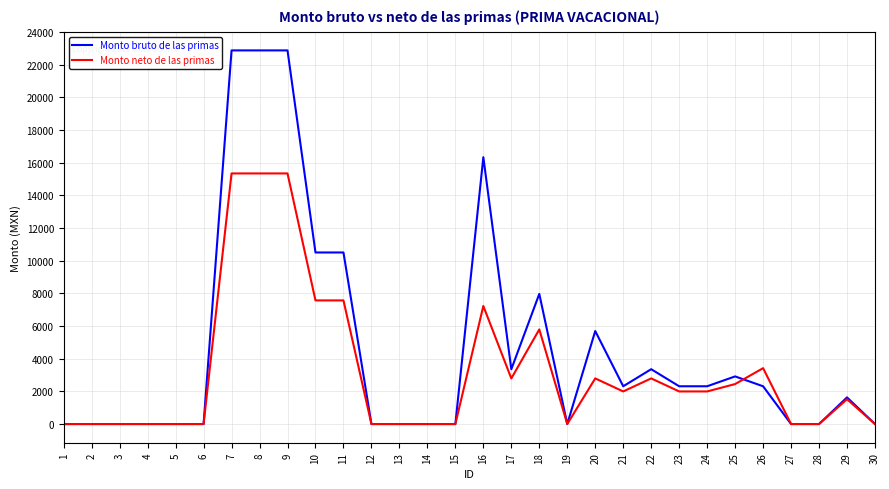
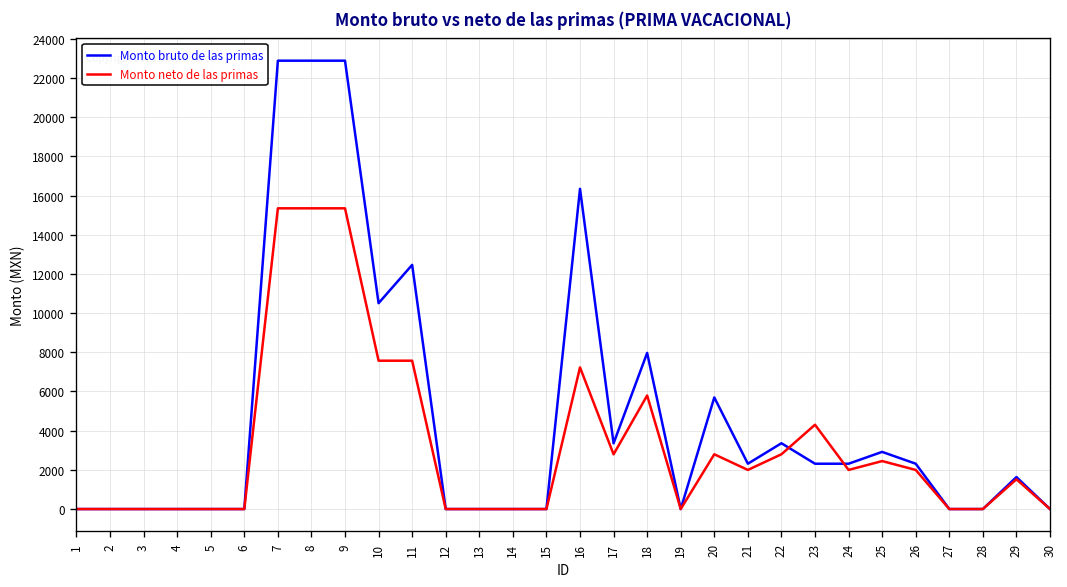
  {
    "Monto bruto de las primas": {
      "7": 22900,
      "8": 22900,
      "9": 22900,
      "10": 10500,
-     "11": 10500,
+     "11": 12500,
      "16": 16300,
      "17": 3400,
      "18": 8000,
      "20": 5700,
      "21": 2300,
      "22": 3400,
      "23": 2300,
      "24": 2300,
      "25": 2900,
      "26": 2300
    },
    "Monto neto de las primas": {
      "7": 15300,
      "8": 15300,
      "9": 15300,
      "10": 7600,
      "11": 7600,
      "16": 7200,
      "17": 2800,
      "18": 5800,
      "20": 2800,
      "21": 2000,
      "22": 2800,
-     "23": 2000,
+     "23": 4300,
      "24": 2000,
      "25": 2400,
-     "26": 3400
+     "26": 2000
    }
  }
